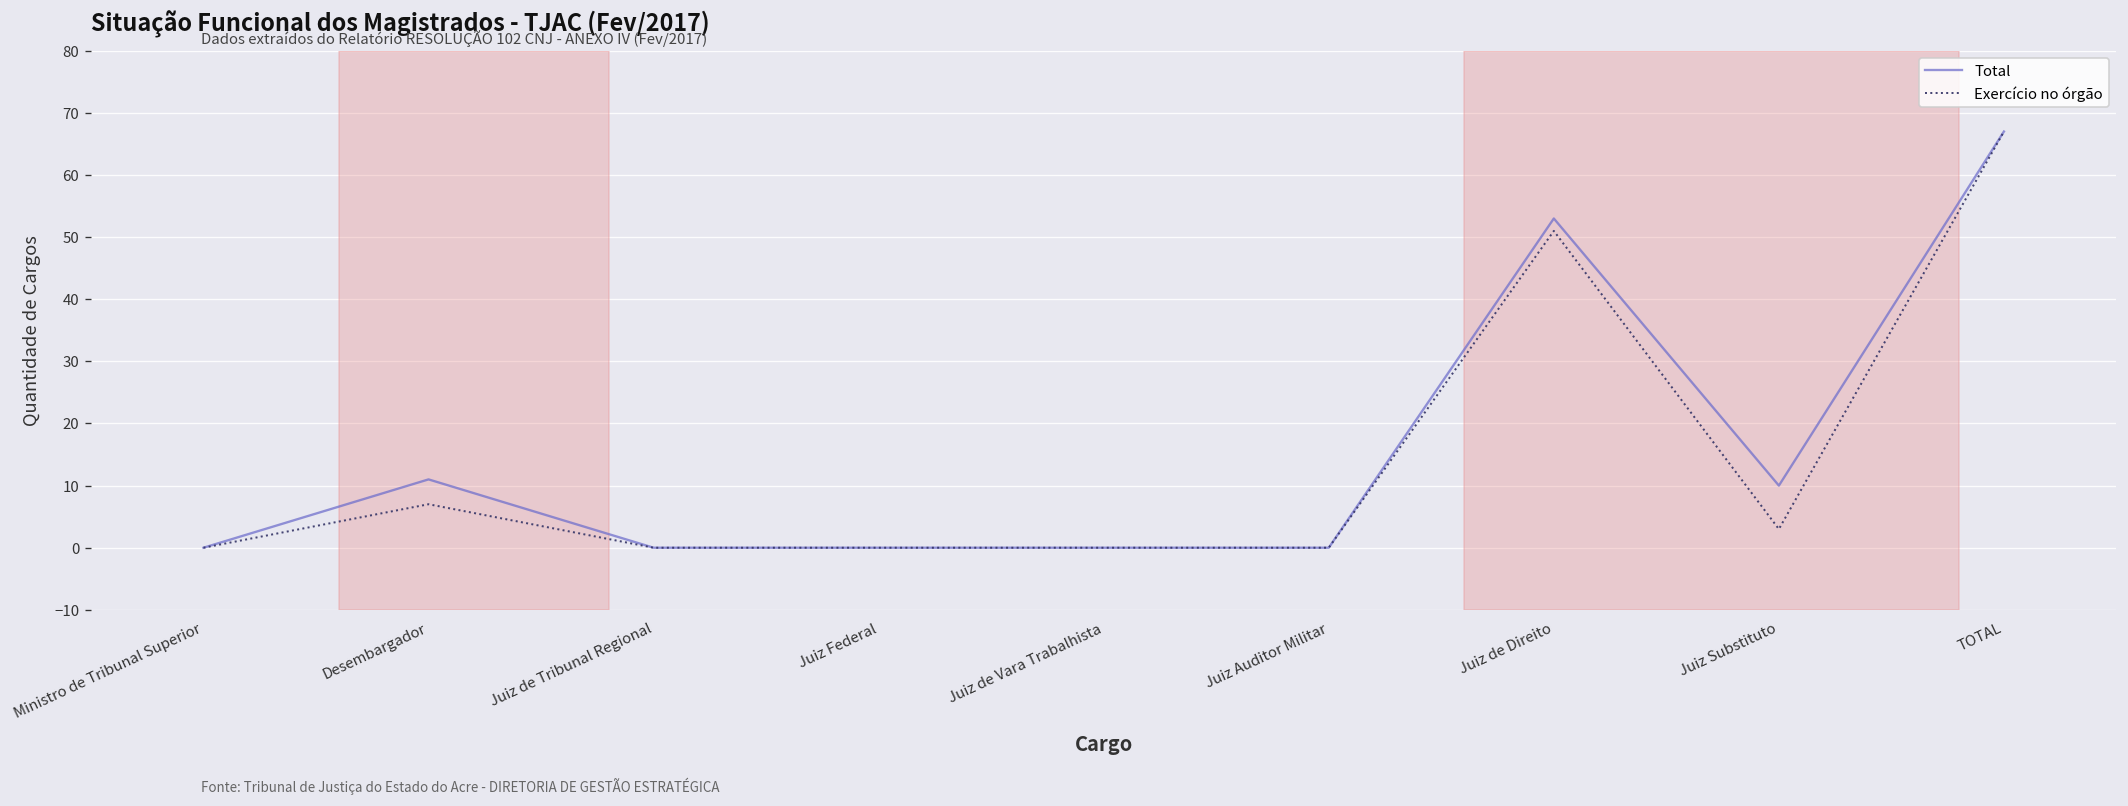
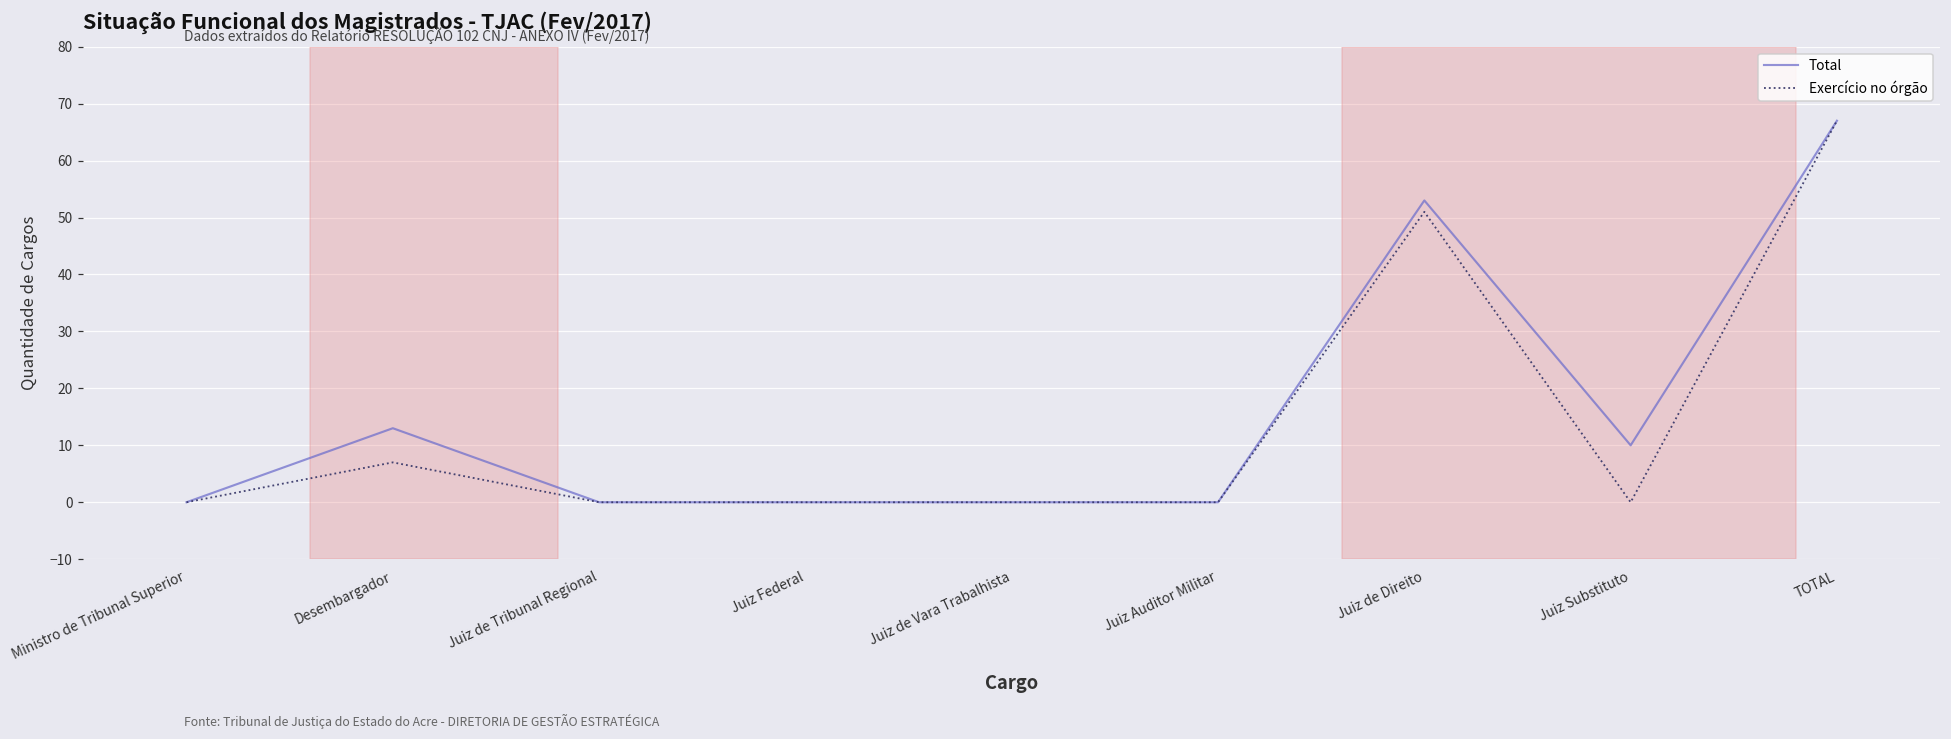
  {
    "Total": {
-     "Desembargador": 11,
+     "Desembargador": 13,
      "Juiz de Direito": 53,
      "Juiz Substituto": 10
    },
    "Exercício no órgão": {
      "Desembargador": 7,
      "Juiz de Direito": 51,
-     "Juiz Substituto": 3
+     "Juiz Substituto": 0
    }
  }
